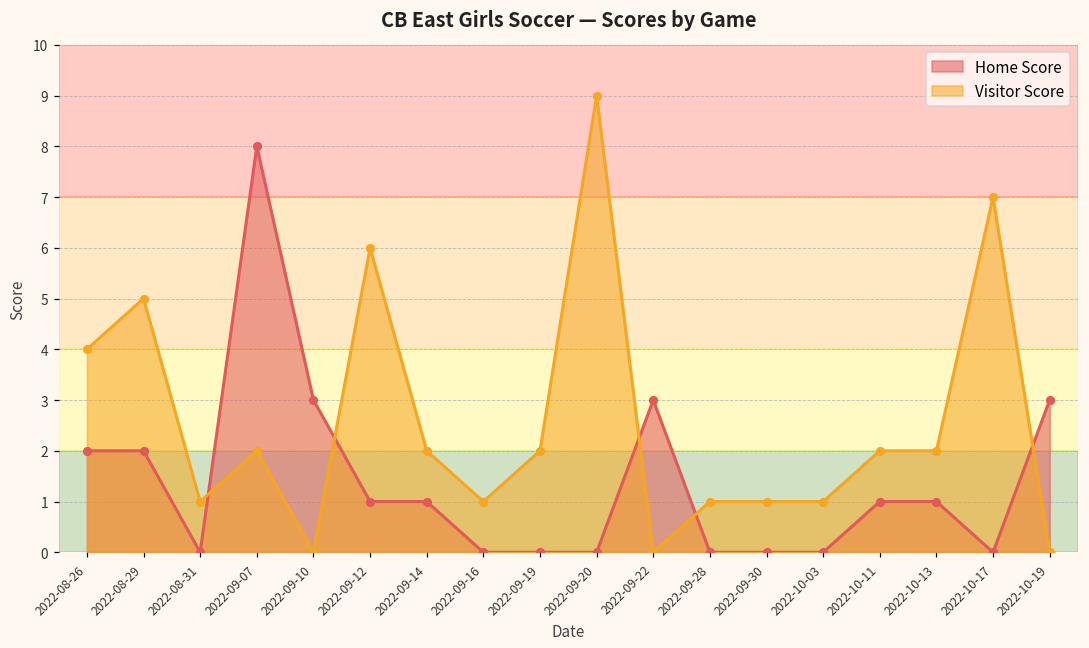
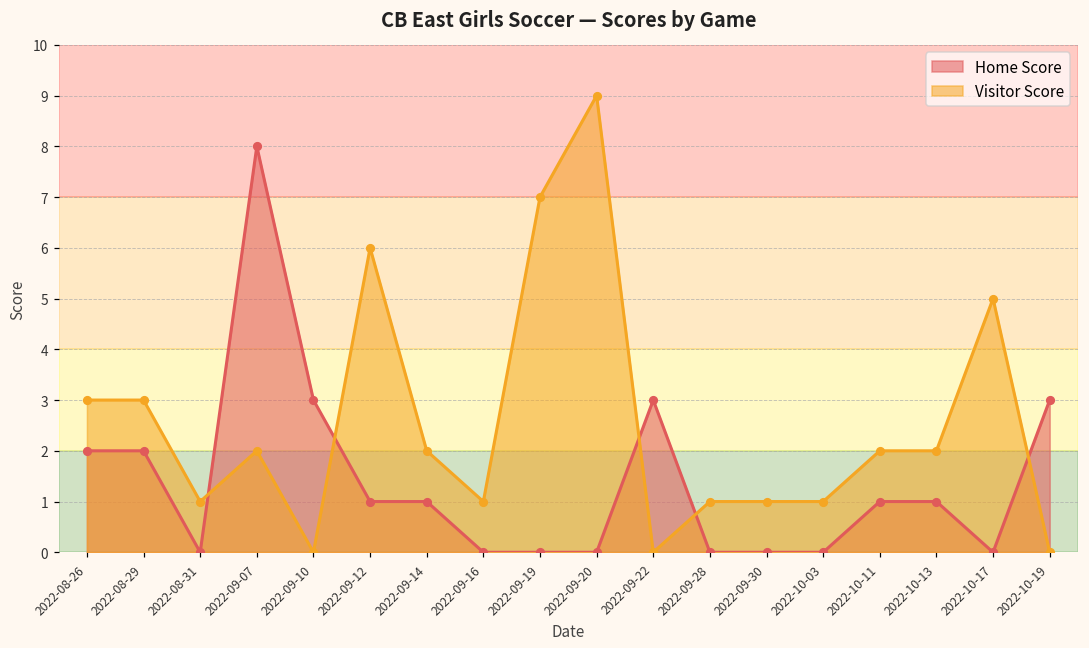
  {
    "Home Score": {
      "2022-08-26": 2,
      "2022-08-29": 2,
      "2022-08-31": 0,
      "2022-09-07": 8,
      "2022-09-10": 3,
      "2022-09-12": 1,
      "2022-09-14": 1,
      "2022-09-16": 0,
      "2022-09-19": 0,
      "2022-09-20": 0,
      "2022-09-22": 3,
      "2022-09-28": 0,
      "2022-09-30": 0,
      "2022-10-03": 0,
      "2022-10-11": 1,
      "2022-10-13": 1,
      "2022-10-17": 0,
      "2022-10-19": 3
    },
    "Visitor Score": {
-     "2022-08-26": 4,
-     "2022-08-29": 5,
+     "2022-08-26": 3,
+     "2022-08-29": 3,
      "2022-08-31": 1,
      "2022-09-07": 2,
      "2022-09-10": 0,
      "2022-09-12": 6,
      "2022-09-14": 2,
      "2022-09-16": 1,
-     "2022-09-19": 2,
+     "2022-09-19": 7,
      "2022-09-20": 9,
      "2022-09-22": 0,
      "2022-09-28": 1,
      "2022-09-30": 1,
      "2022-10-03": 1,
      "2022-10-11": 2,
      "2022-10-13": 2,
-     "2022-10-17": 7,
+     "2022-10-17": 5,
      "2022-10-19": 0
    }
  }
